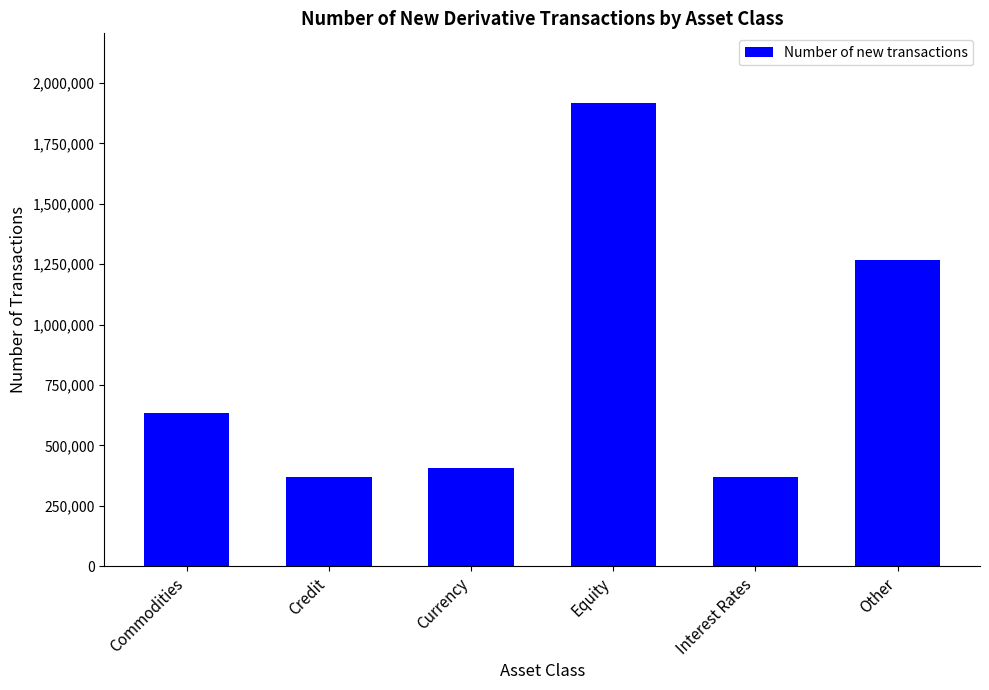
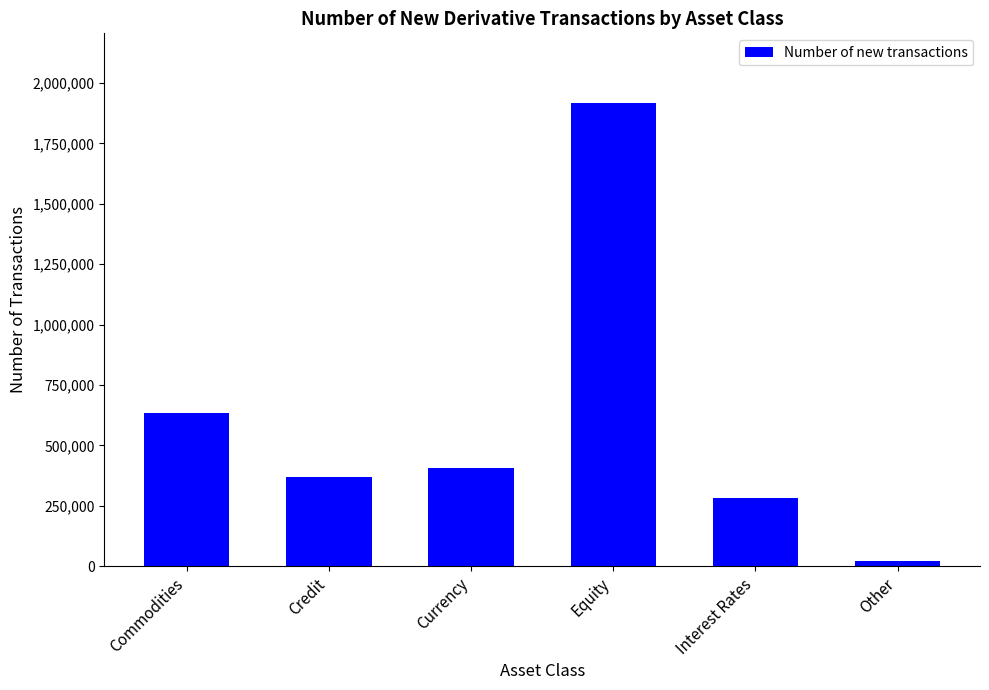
  {
    "Commodities": "630,000",
    "Credit": "370,000",
    "Currency": "410,000",
    "Equity": "1,920,000",
-   "Interest Rates": "370,000",
-   "Other": "1,270,000"
+   "Interest Rates": "280,000",
+   "Other": "20,000"
  }
